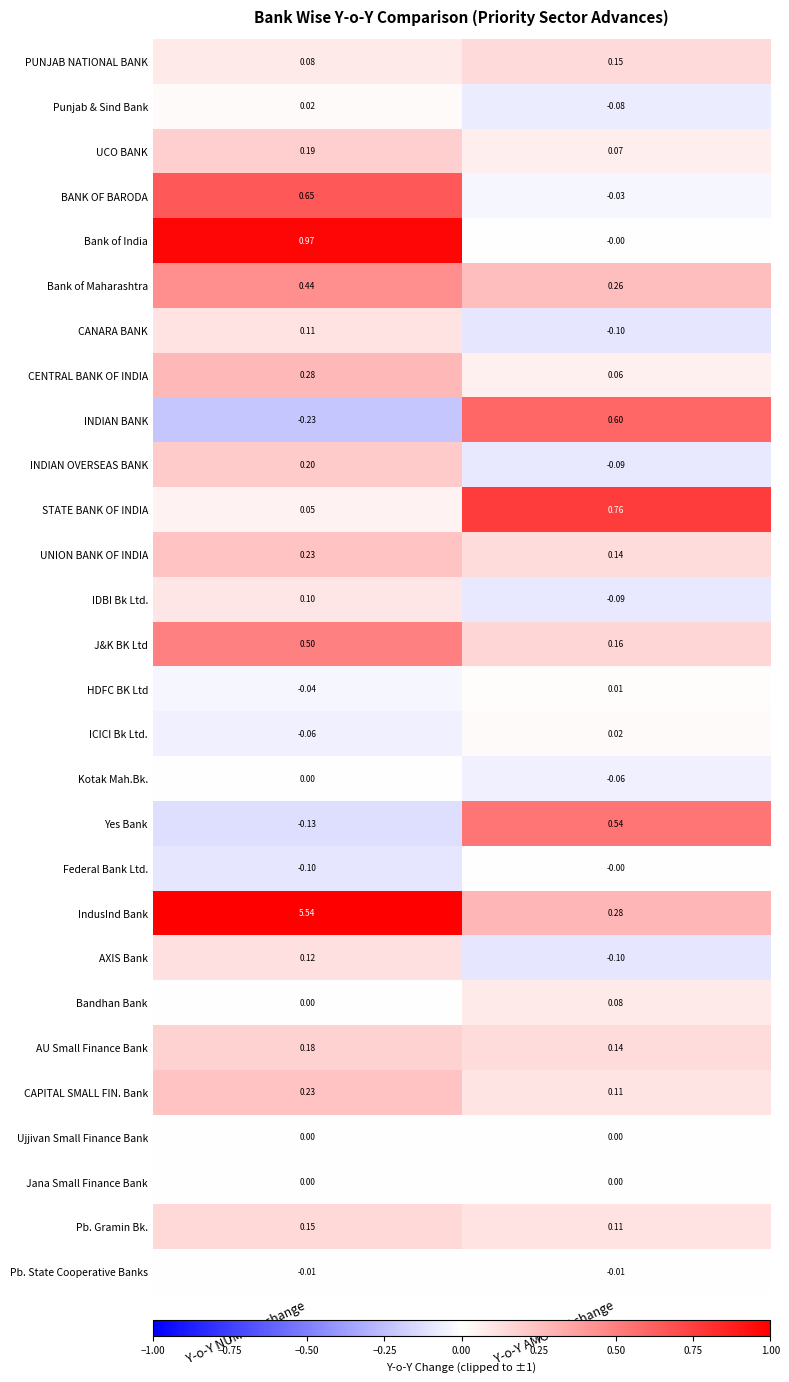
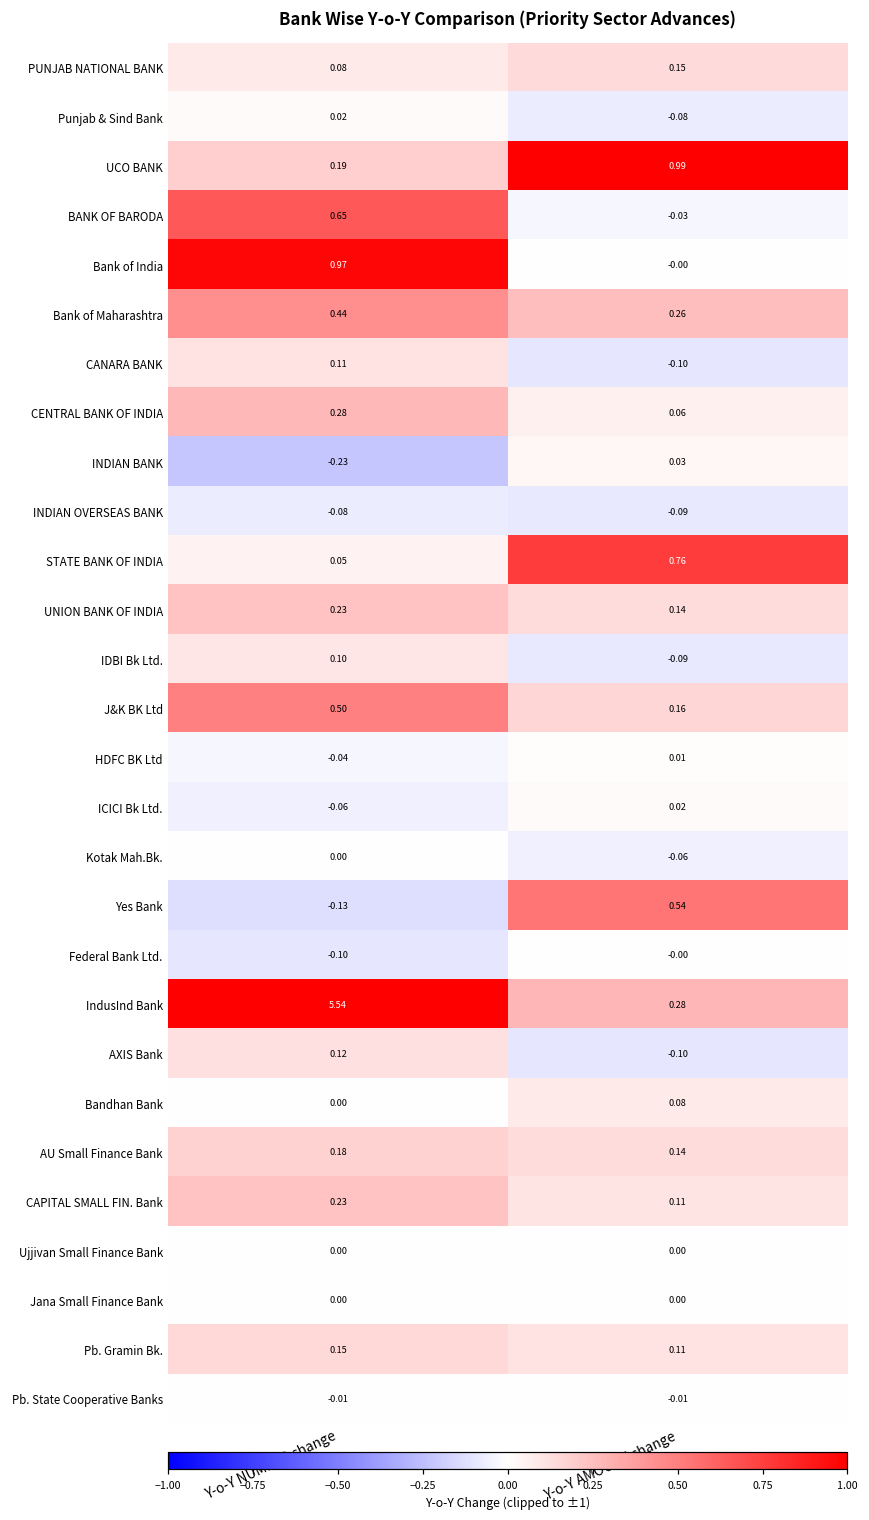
  {
    "PUNJAB NATIONAL BANK": {
      "Y-o-Y NUMBER change": 0.08,
      "Y-o-Y AMOUNT change": 0.15
    },
    "Punjab & Sind Bank": {
      "Y-o-Y NUMBER change": 0.02,
      "Y-o-Y AMOUNT change": -0.08
    },
    "UCO BANK": {
      "Y-o-Y NUMBER change": 0.19,
-     "Y-o-Y AMOUNT change": 0.07
+     "Y-o-Y AMOUNT change": 0.99
    },
    "BANK OF BARODA": {
      "Y-o-Y NUMBER change": 0.65,
      "Y-o-Y AMOUNT change": -0.03
    },
    "Bank of India": {
      "Y-o-Y NUMBER change": 0.97,
      "Y-o-Y AMOUNT change": -0.00
    },
    "Bank of Maharashtra": {
      "Y-o-Y NUMBER change": 0.44,
      "Y-o-Y AMOUNT change": 0.26
    },
    "CANARA BANK": {
      "Y-o-Y NUMBER change": 0.11,
      "Y-o-Y AMOUNT change": -0.10
    },
    "CENTRAL BANK OF INDIA": {
      "Y-o-Y NUMBER change": 0.28,
      "Y-o-Y AMOUNT change": 0.06
    },
    "INDIAN BANK": {
      "Y-o-Y NUMBER change": -0.23,
-     "Y-o-Y AMOUNT change": 0.60
+     "Y-o-Y AMOUNT change": 0.03
    },
    "INDIAN OVERSEAS BANK": {
-     "Y-o-Y NUMBER change": 0.20,
+     "Y-o-Y NUMBER change": -0.08,
      "Y-o-Y AMOUNT change": -0.09
    },
    "STATE BANK OF INDIA": {
      "Y-o-Y NUMBER change": 0.05,
      "Y-o-Y AMOUNT change": 0.76
    },
    "UNION BANK OF INDIA": {
      "Y-o-Y NUMBER change": 0.23,
      "Y-o-Y AMOUNT change": 0.14
    },
    "IDBI Bk Ltd.": {
      "Y-o-Y NUMBER change": 0.10,
      "Y-o-Y AMOUNT change": -0.09
    },
    "J&K BK Ltd": {
      "Y-o-Y NUMBER change": 0.50,
      "Y-o-Y AMOUNT change": 0.16
    },
    "HDFC BK Ltd": {
      "Y-o-Y NUMBER change": -0.04,
      "Y-o-Y AMOUNT change": 0.01
    },
    "ICICI Bk Ltd.": {
      "Y-o-Y NUMBER change": -0.06,
      "Y-o-Y AMOUNT change": 0.02
    },
    "Kotak Mah.Bk.": {
      "Y-o-Y NUMBER change": 0.00,
      "Y-o-Y AMOUNT change": -0.06
    },
    "Yes Bank": {
      "Y-o-Y NUMBER change": -0.13,
      "Y-o-Y AMOUNT change": 0.54
    },
    "Federal Bank Ltd.": {
      "Y-o-Y NUMBER change": -0.10,
      "Y-o-Y AMOUNT change": -0.00
    },
    "IndusInd Bank": {
      "Y-o-Y NUMBER change": 5.54,
      "Y-o-Y AMOUNT change": 0.28
    },
    "AXIS Bank": {
      "Y-o-Y NUMBER change": 0.12,
      "Y-o-Y AMOUNT change": -0.10
    },
    "Bandhan Bank": {
      "Y-o-Y NUMBER change": 0.00,
      "Y-o-Y AMOUNT change": 0.08
    },
    "AU Small Finance Bank": {
      "Y-o-Y NUMBER change": 0.18,
      "Y-o-Y AMOUNT change": 0.14
    },
    "CAPITAL SMALL FIN. Bank": {
      "Y-o-Y NUMBER change": 0.23,
      "Y-o-Y AMOUNT change": 0.11
    },
    "Ujjivan Small Finance Bank": {
      "Y-o-Y NUMBER change": 0.00,
      "Y-o-Y AMOUNT change": 0.00
    },
    "Jana Small Finance Bank": {
      "Y-o-Y NUMBER change": 0.00,
      "Y-o-Y AMOUNT change": 0.00
    },
    "Pb. Gramin Bk.": {
      "Y-o-Y NUMBER change": 0.15,
      "Y-o-Y AMOUNT change": 0.11
    },
    "Pb. State Cooperative Banks": {
      "Y-o-Y NUMBER change": -0.01,
      "Y-o-Y AMOUNT change": -0.01
    }
  }
